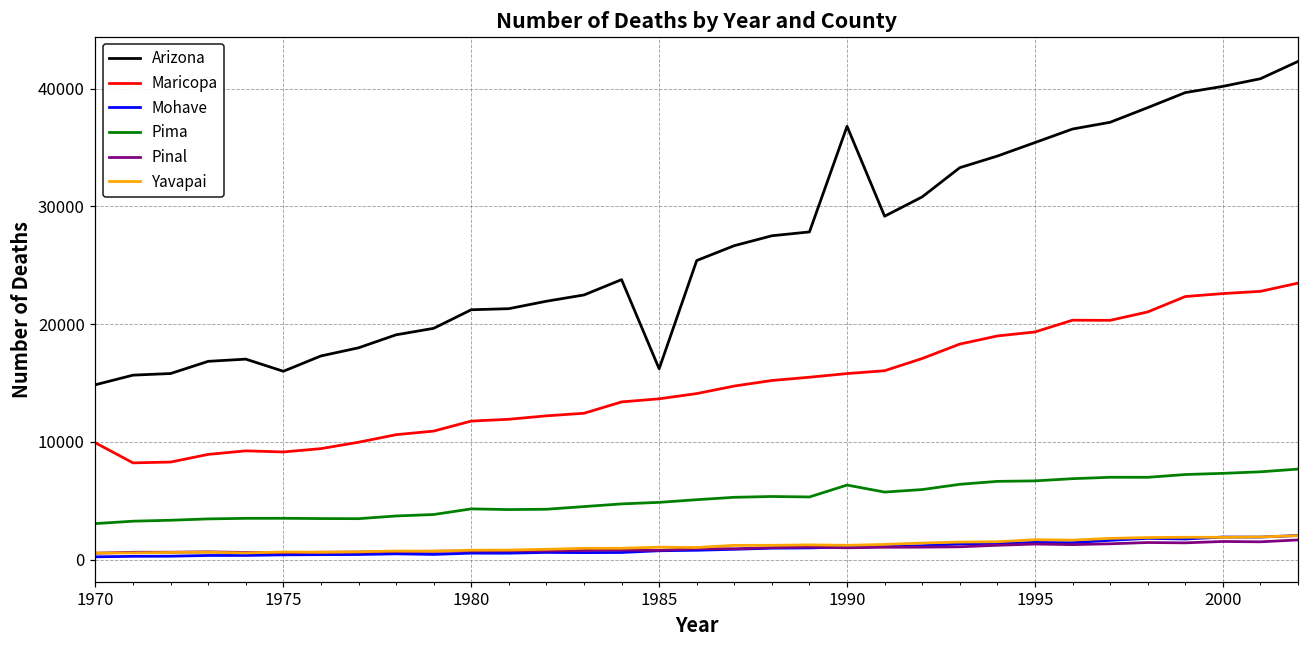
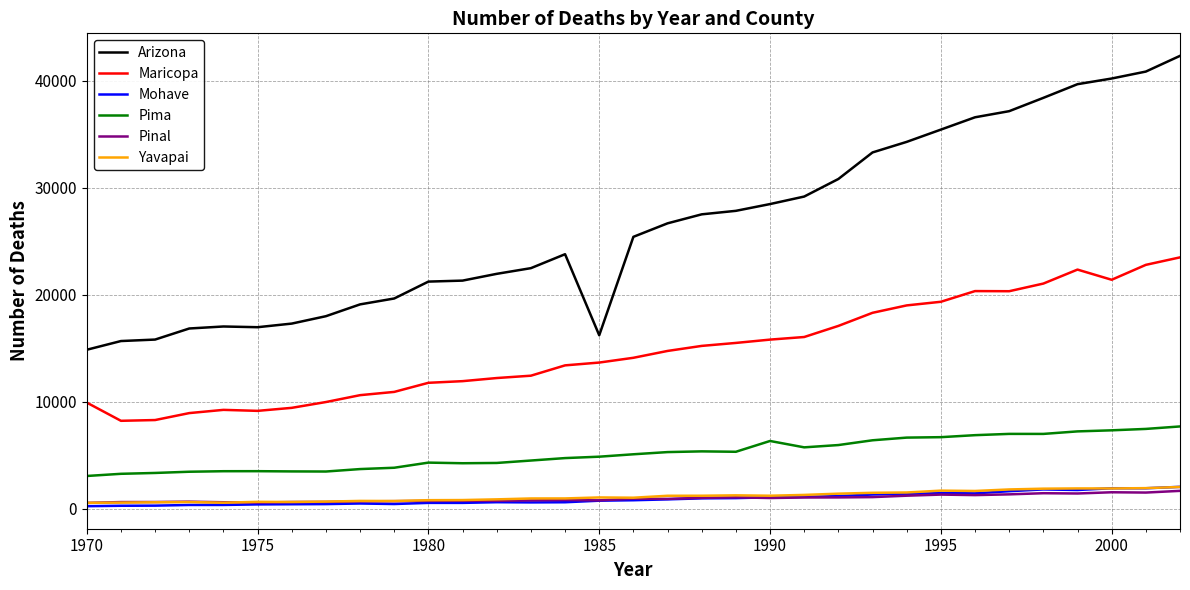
  {
    "Arizona": {
      "1970": 14900,
-     "1975": 16000,
+     "1975": 17000,
      "1980": 21200,
      "1985": 16200,
-     "1990": 36800,
+     "1990": 28500,
      "1995": 35400,
      "2000": 40200
    },
    "Maricopa": {
      "1970": 9900,
      "1975": 9100,
      "1980": 11800,
      "1985": 13700,
      "1990": 15800,
      "1995": 19300,
-     "2000": 22600
+     "2000": 21400
    },
    "Mohave": {
      "1970": 200
    },
    "Pima": {
      "1970": 3100,
      "1975": 3500,
      "1980": 4300,
      "1985": 4900,
      "1990": 6300,
      "1995": 6700,
      "2000": 7300
    },
    "Pinal": {
      "2000": 1500
    },
    "Yavapai": {
      "1985": 1100
    }
  }
